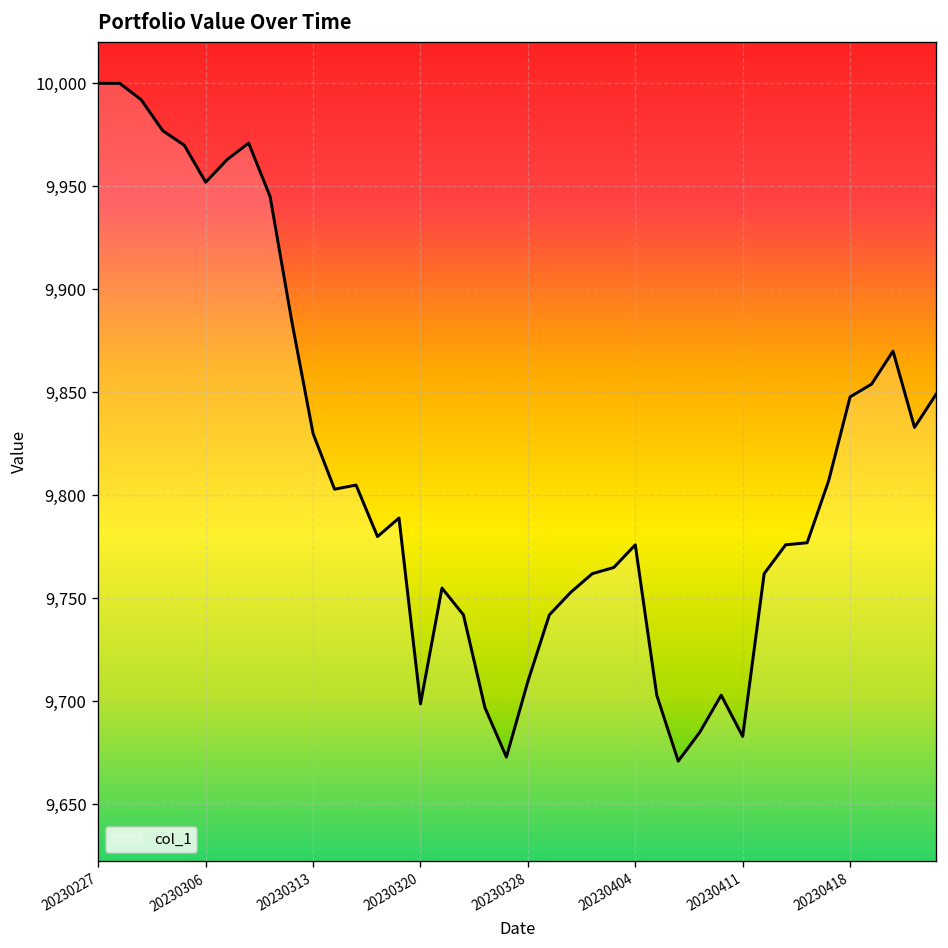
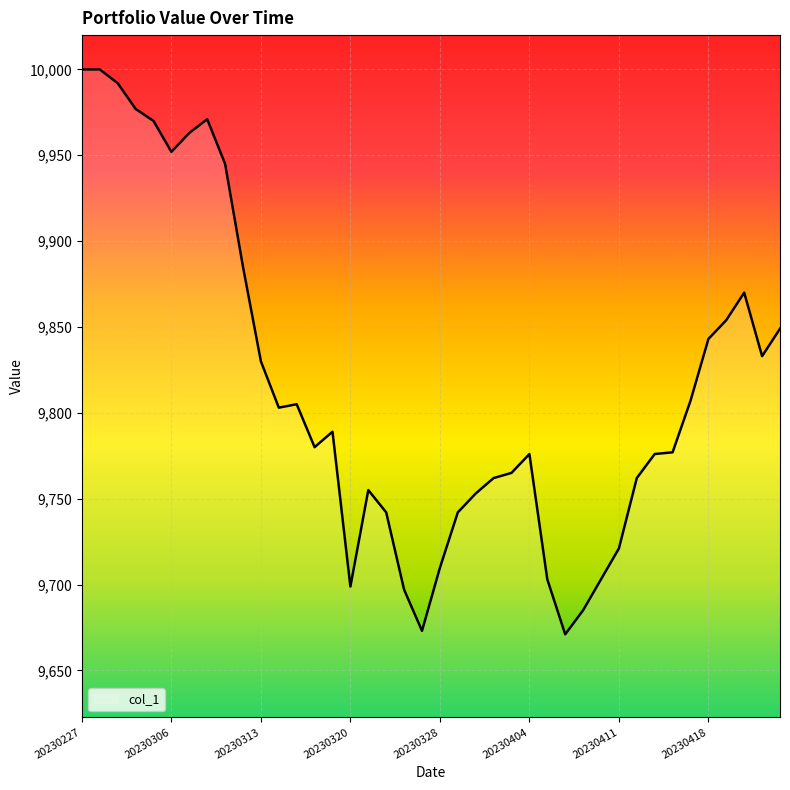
  {
    "20230227": "10,000",
    "20230306": "9,952",
    "20230313": "9,830",
    "20230320": "9,699",
    "20230328": "9,710",
    "20230404": "9,776",
-   "20230411": "9,683",
-   "20230418": "9,848"
+   "20230411": "9,721",
+   "20230418": "9,843"
  }
